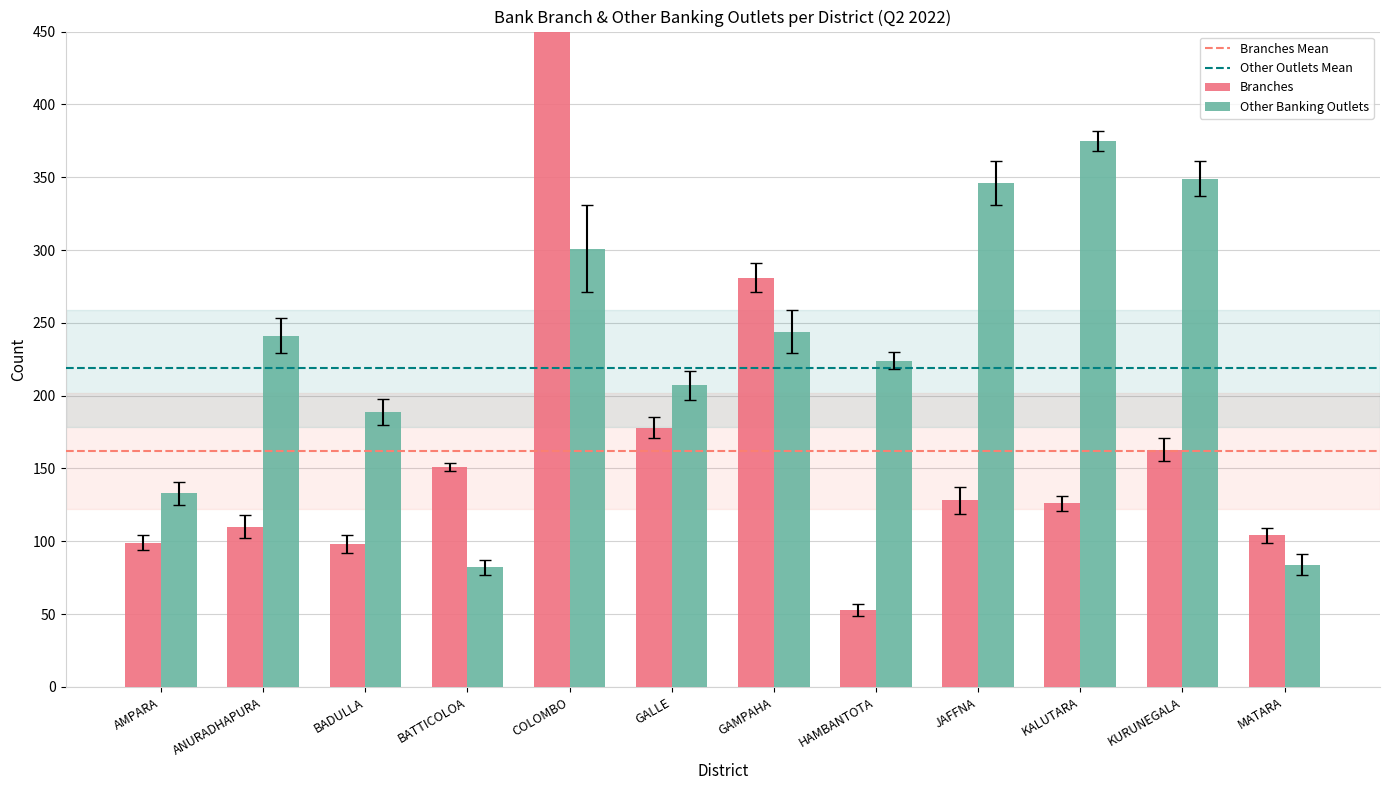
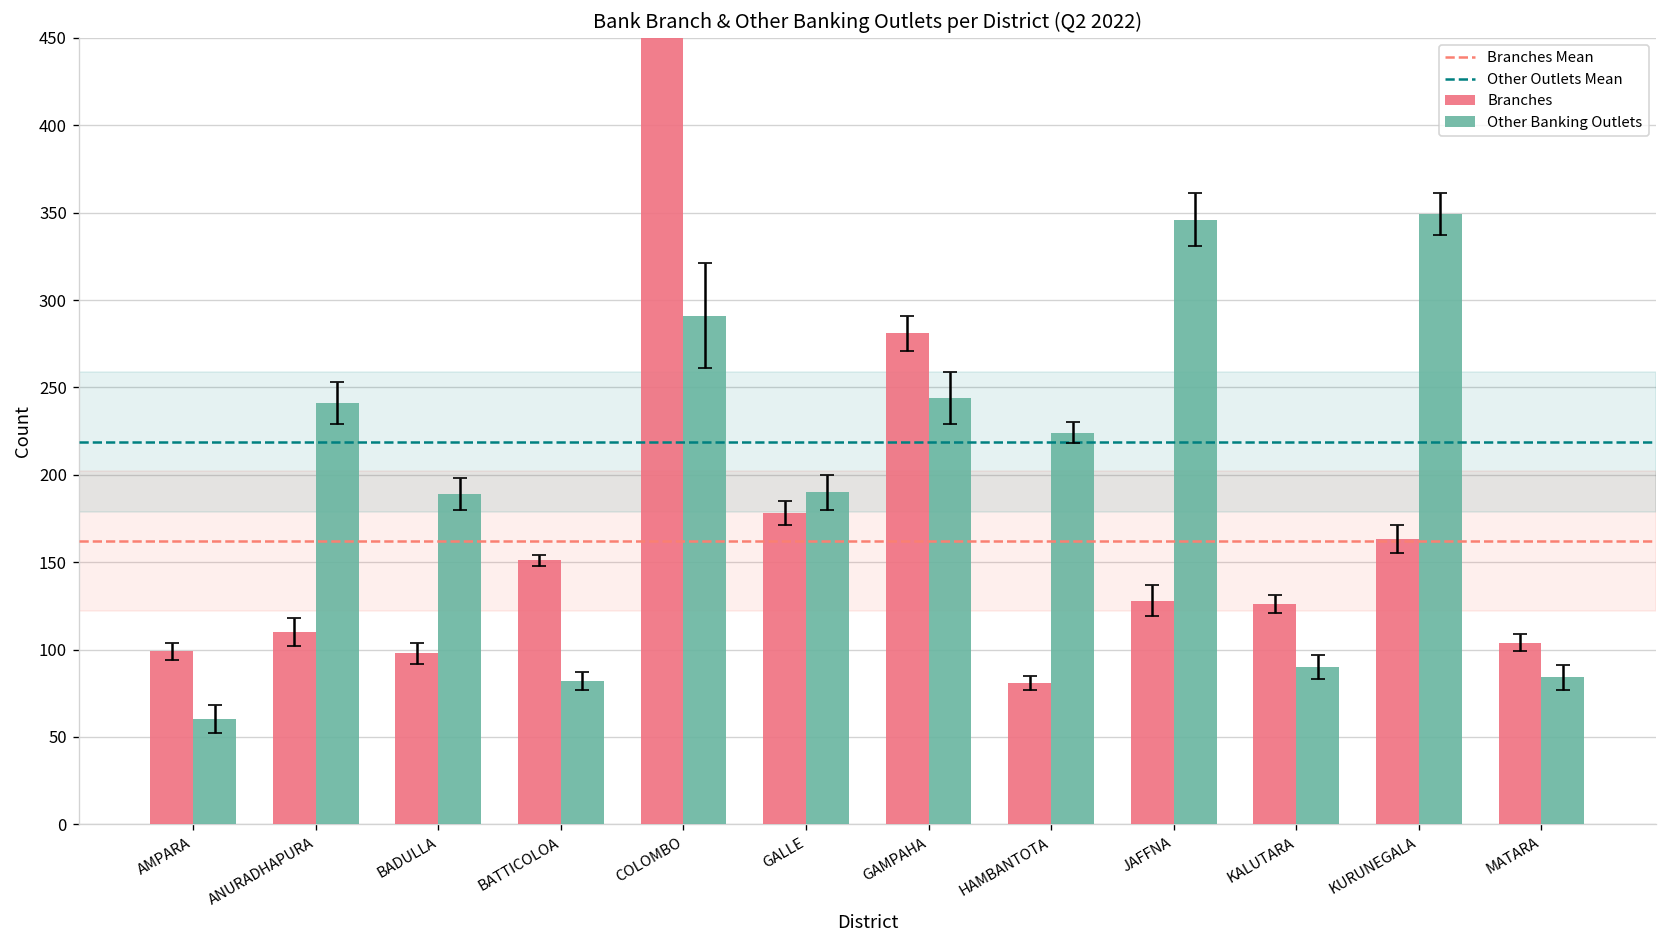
  {
    "Branches": {
      "AMPARA": 99,
      "ANURADHAPURA": 110,
      "BADULLA": 98,
      "BATTICOLOA": 151,
      "GALLE": 178,
      "GAMPAHA": 281,
-     "HAMBANTOTA": 53,
+     "HAMBANTOTA": 81,
      "JAFFNA": 128,
      "KALUTARA": 126,
      "KURUNEGALA": 163,
      "MATARA": 104
    },
    "Other Banking Outlets": {
-     "AMPARA": 133,
+     "AMPARA": 60,
      "ANURADHAPURA": 241,
      "BADULLA": 189,
      "BATTICOLOA": 82,
-     "COLOMBO": 301,
-     "GALLE": 207,
+     "COLOMBO": 291,
+     "GALLE": 190,
      "GAMPAHA": 244,
      "HAMBANTOTA": 224,
      "JAFFNA": 346,
-     "KALUTARA": 375,
+     "KALUTARA": 90,
      "KURUNEGALA": 349,
      "MATARA": 84
    }
  }
